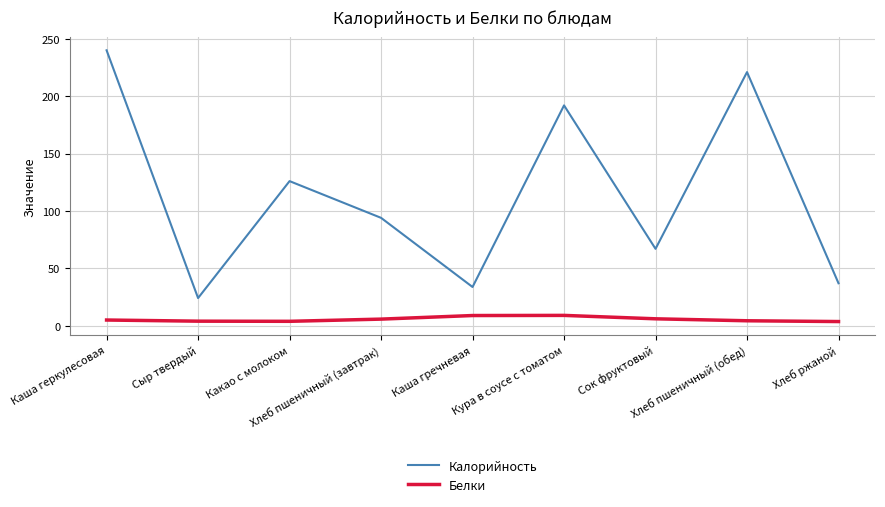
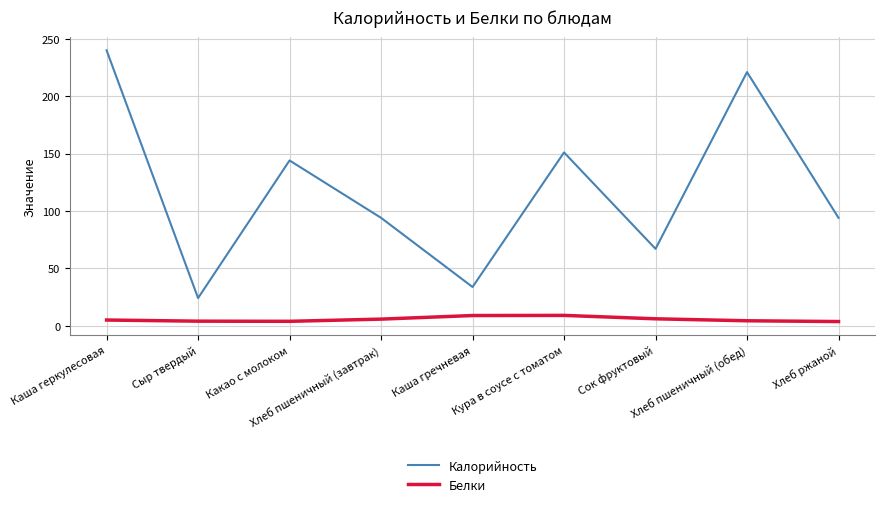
  {
    "Калорийность": {
      "Каша геркулесовая": 240,
      "Сыр твердый": 24,
-     "Какао с молоком": 126,
+     "Какао с молоком": 144,
      "Хлеб пшеничный (завтрак)": 94,
      "Каша гречневая": 34,
-     "Кура в соусе с томатом": 192,
+     "Кура в соусе с томатом": 151,
      "Сок фруктовый": 67,
      "Хлеб пшеничный (обед)": 221,
-     "Хлеб ржаной": 37
+     "Хлеб ржаной": 94
    },
    "Белки": {
      "Каша геркулесовая": 5,
      "Сыр твердый": 4,
      "Какао с молоком": 4,
      "Хлеб пшеничный (завтрак)": 6,
      "Каша гречневая": 9,
      "Кура в соусе с томатом": 9,
      "Сок фруктовый": 6,
      "Хлеб пшеничный (обед)": 4,
      "Хлеб ржаной": 4
    }
  }
